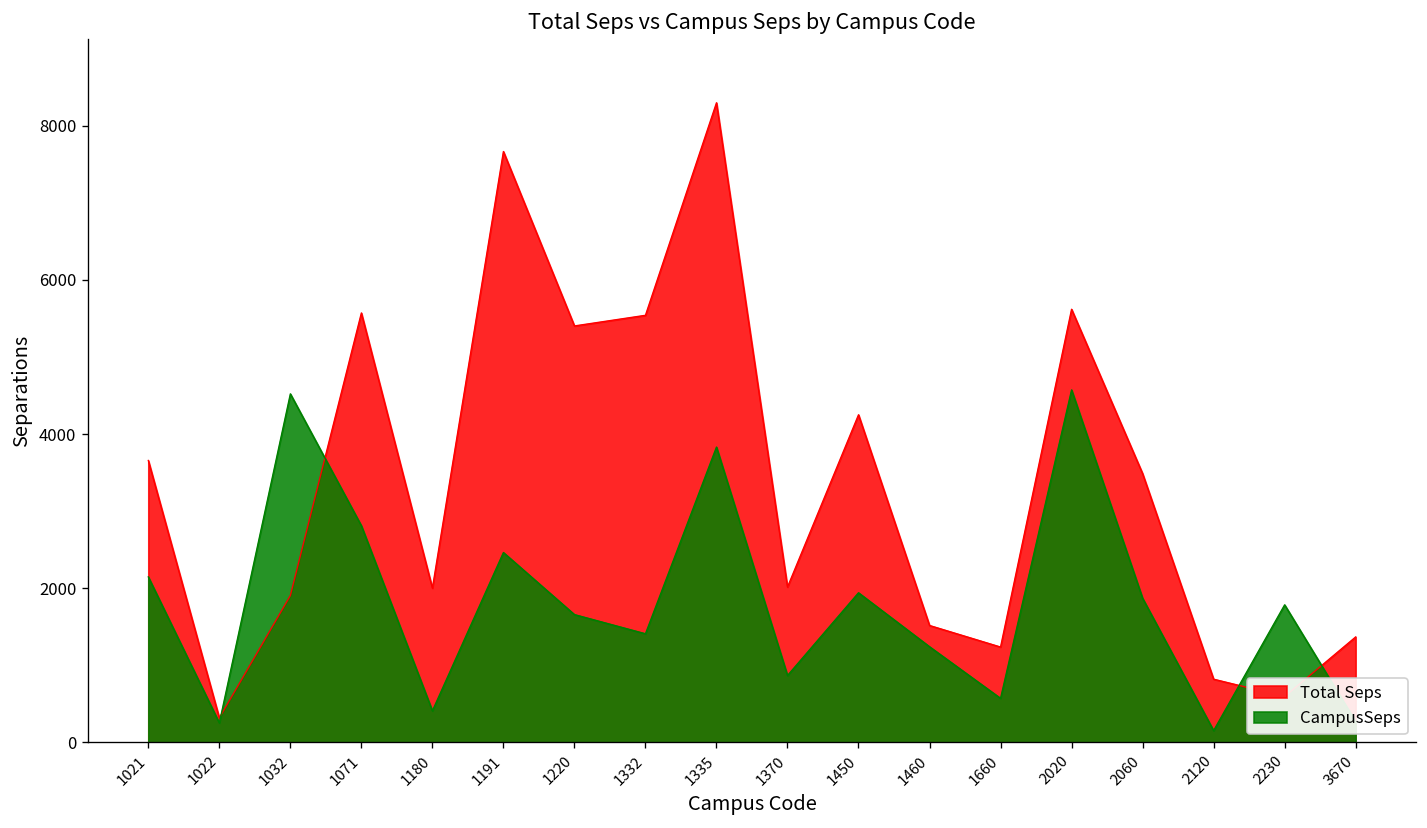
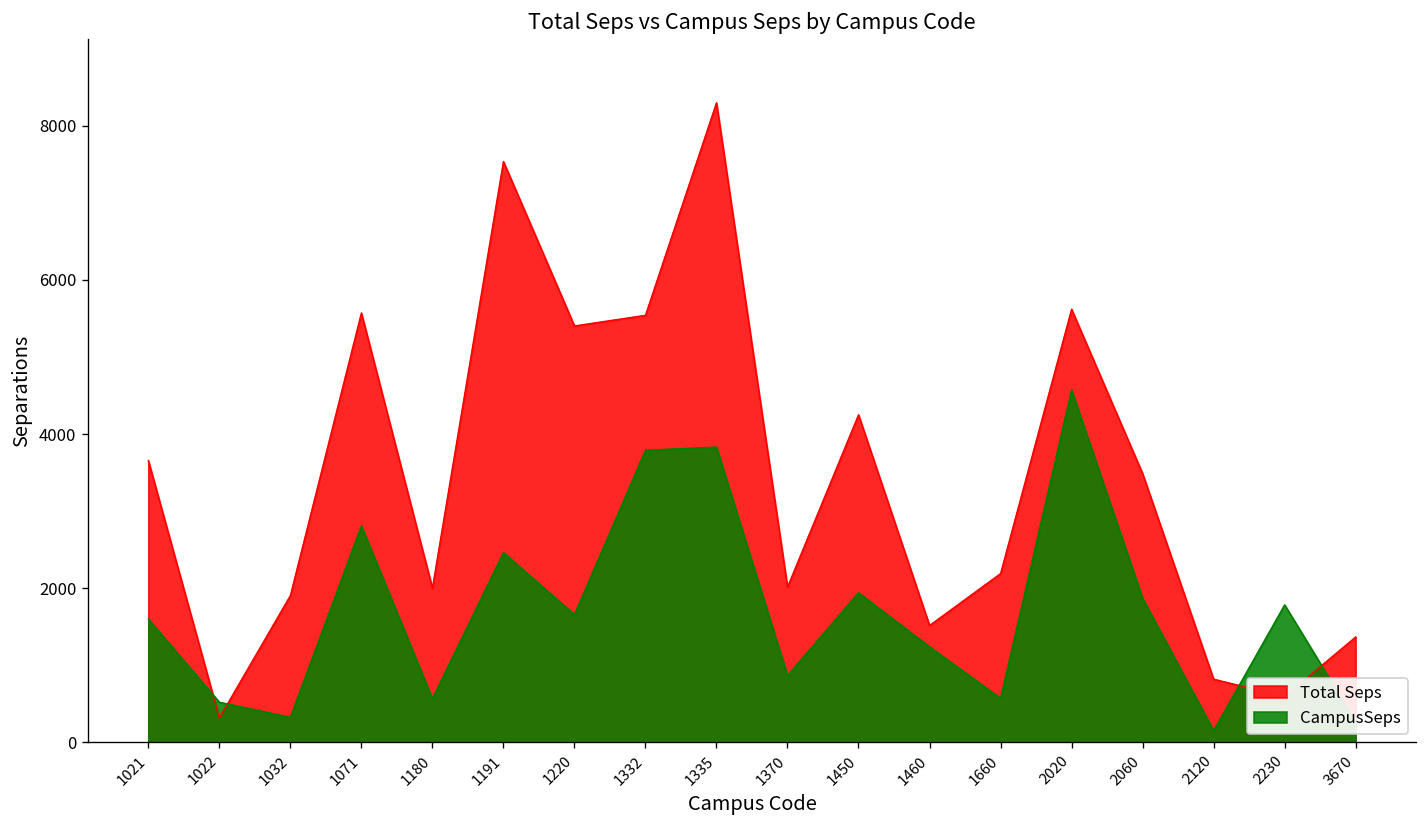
  {
    "Total Seps": {
      "1021": 3700,
      "1022": 300,
      "1032": 1900,
      "1071": 5600,
      "1180": 2000,
-     "1191": 7700,
+     "1191": 7500,
      "1220": 5400,
      "1332": 5500,
      "1335": 8300,
      "1370": 2000,
      "1450": 4300,
      "1460": 1500,
-     "1660": 1200,
+     "1660": 2200,
      "2020": 5600,
      "2060": 3500,
      "2120": 800,
      "3670": 1400
    },
    "CampusSeps": {
-     "1021": 2100,
-     "1022": 300,
-     "1032": 4500,
+     "1021": 1600,
+     "1022": 500,
+     "1032": 300,
      "1071": 2800,
-     "1180": 400,
+     "1180": 600,
      "1191": 2500,
      "1220": 1700,
-     "1332": 1400,
+     "1332": 3800,
      "1335": 3800,
      "1370": 900,
      "1450": 1900,
      "1460": 1200,
      "1660": 600,
      "2020": 4600,
      "2060": 1900,
      "2120": 200,
      "2230": 1800
    }
  }
